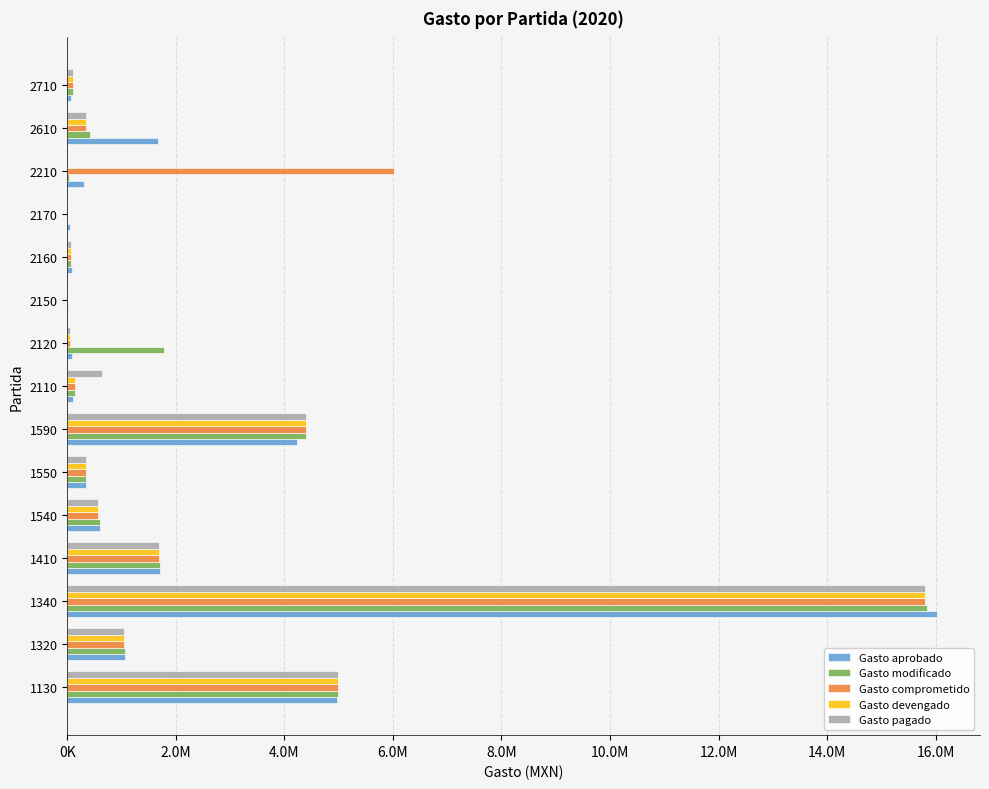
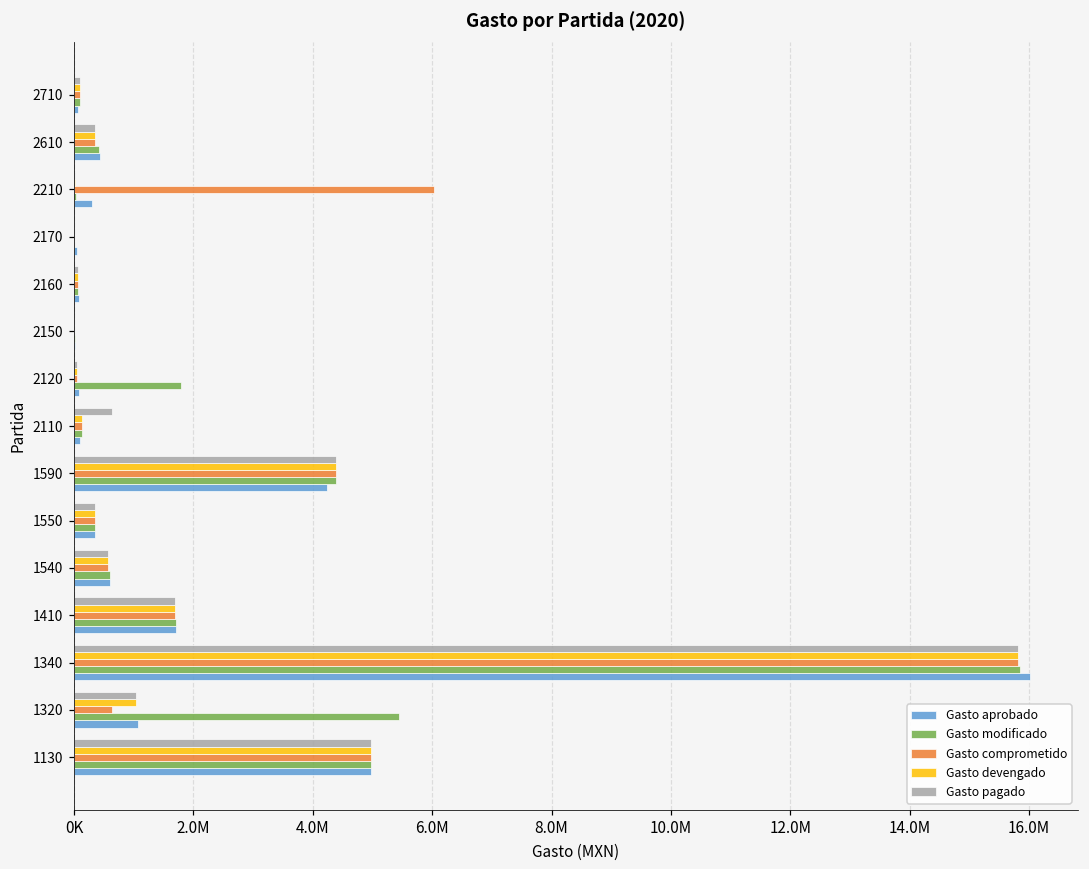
  {
    "Gasto aprobado": {
      "2710": 100000,
-     "2610": 1700000,
+     "2610": 400000,
      "2210": 300000,
      "2170": 100000,
      "2160": 100000,
      "2120": 100000,
      "2110": 100000,
      "1590": 4200000,
      "1550": 400000,
      "1540": 600000,
      "1410": 1700000,
      "1340": 16000000,
      "1320": 1100000,
      "1130": 5000000
    },
    "Gasto modificado": {
      "2710": 100000,
      "2610": 400000,
      "2170": 0,
      "2160": 100000,
      "2120": 1800000,
      "2110": 100000,
      "1590": 4400000,
      "1550": 400000,
      "1540": 600000,
      "1410": 1700000,
      "1340": 15800000,
-     "1320": 1100000,
+     "1320": 5500000,
      "1130": 5000000
    },
    "Gasto comprometido": {
      "2710": 100000,
      "2610": 400000,
      "2210": 6000000,
      "2170": 0,
      "2160": 100000,
      "2120": 0,
      "2110": 100000,
      "1590": 4400000,
      "1550": 400000,
      "1540": 600000,
      "1410": 1700000,
      "1340": 15800000,
-     "1320": 1000000,
+     "1320": 600000,
      "1130": 5000000
    },
    "Gasto devengado": {
      "2710": 100000,
      "2610": 400000,
      "2170": 0,
      "2160": 100000,
      "2120": 0,
      "2110": 100000,
      "1590": 4400000,
      "1550": 400000,
      "1540": 600000,
      "1410": 1700000,
      "1340": 15800000,
      "1320": 1000000,
      "1130": 5000000
    },
    "Gasto pagado": {
      "2710": 100000,
      "2610": 400000,
      "2170": 0,
      "2160": 100000,
      "2120": 0,
      "2110": 600000,
      "1590": 4400000,
      "1550": 400000,
      "1540": 600000,
      "1410": 1700000,
      "1340": 15800000,
      "1320": 1000000,
      "1130": 5000000
    }
  }
